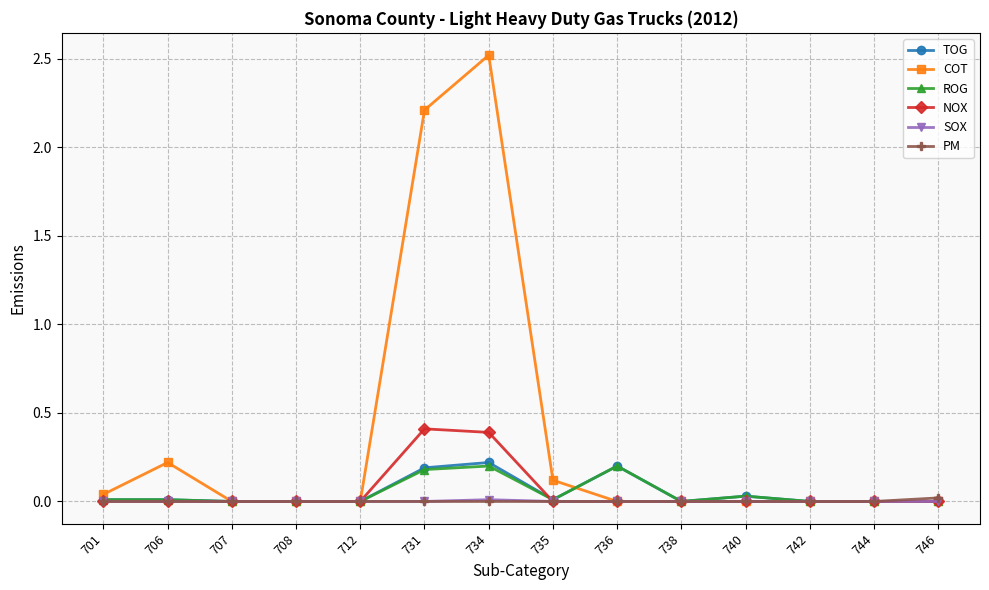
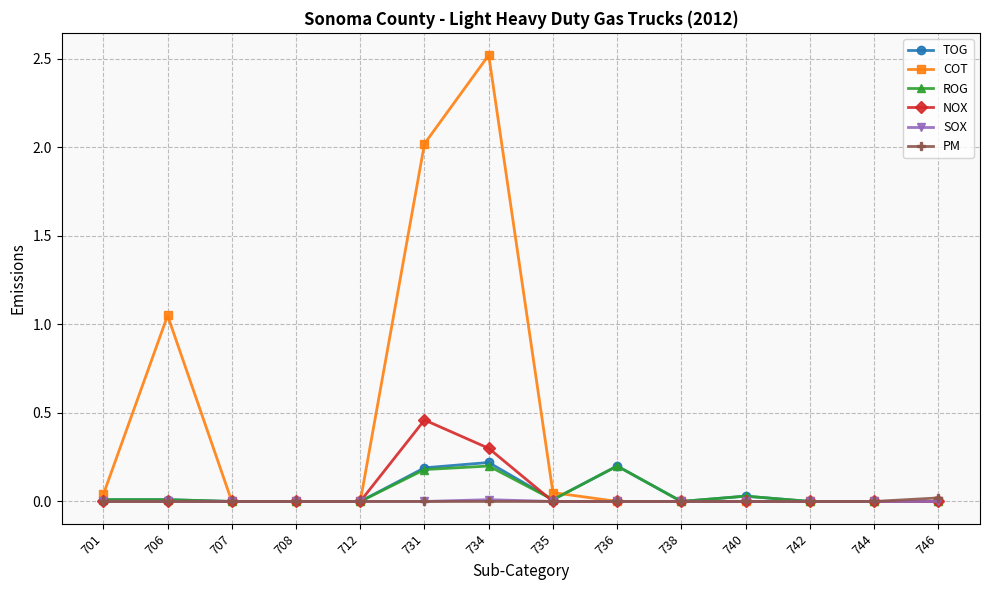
  {
    "TOG": {
      "734": 0.22
    },
    "COT": {
      "701": 0.04,
-     "706": 0.22,
-     "731": 2.21,
+     "706": 1.05,
+     "731": 2.02,
      "734": 2.52,
-     "735": 0.12
+     "735": 0.05
    },
    "ROG": {
      "734": 0.20
    },
    "NOX": {
-     "731": 0.41,
-     "734": 0.39
+     "731": 0.46,
+     "734": 0.30
    },
    "PM": {
      "746": 0.02
    }
  }
